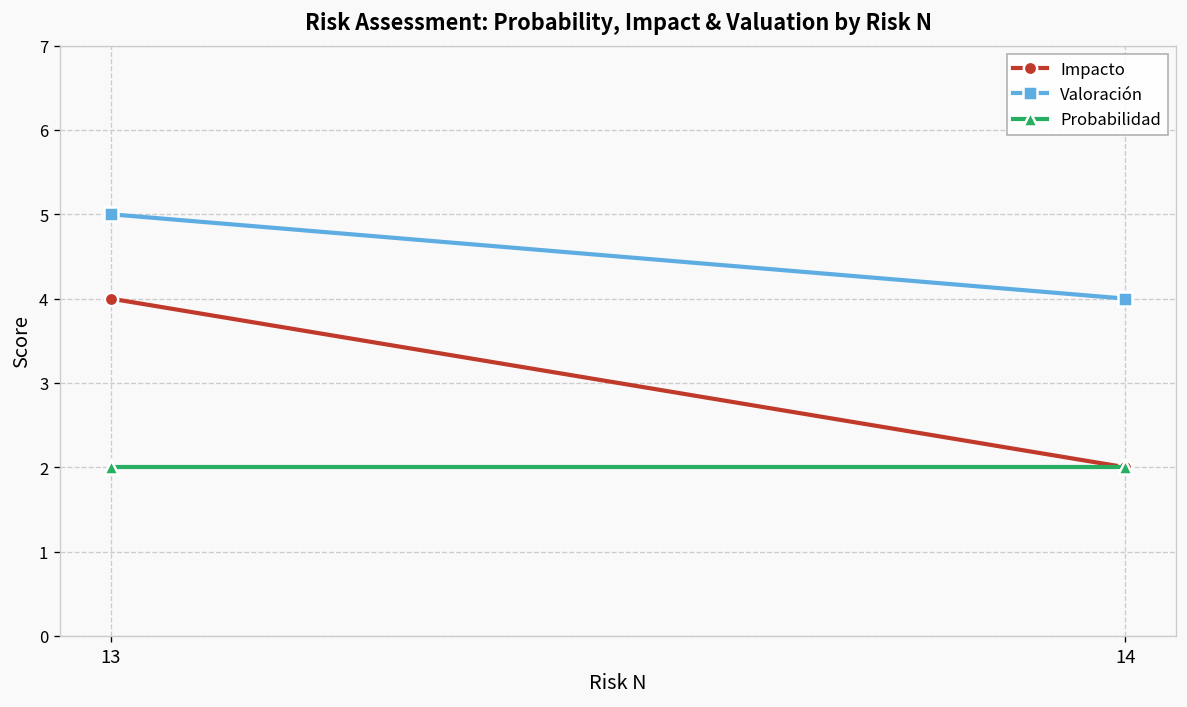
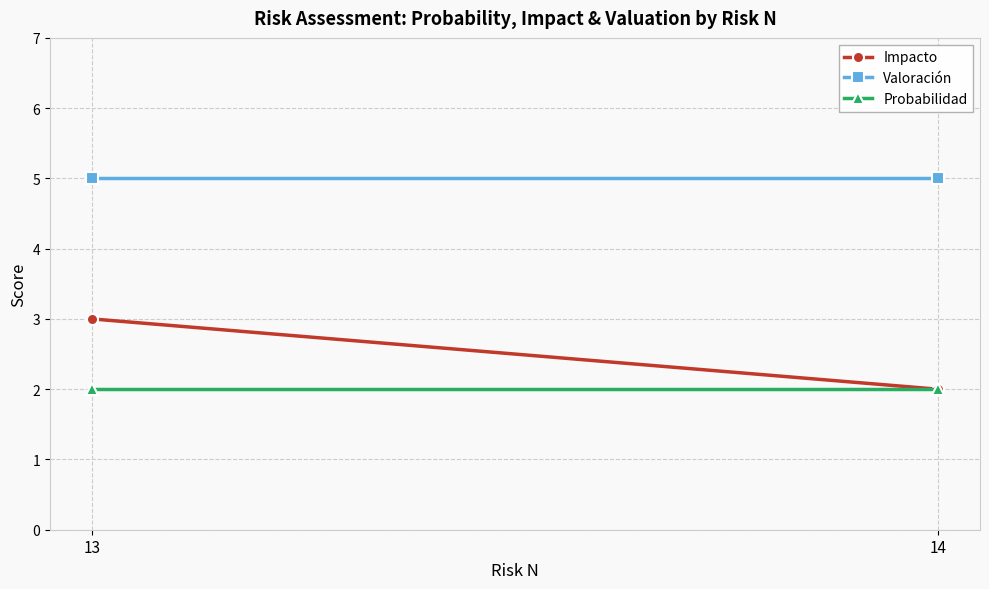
  {
    "Impacto": {
-     "13": 4
+     "13": 3
    },
    "Valoración": {
      "13": 5,
-     "14": 4
+     "14": 5
    },
    "Probabilidad": {
      "13": 2
    }
  }
